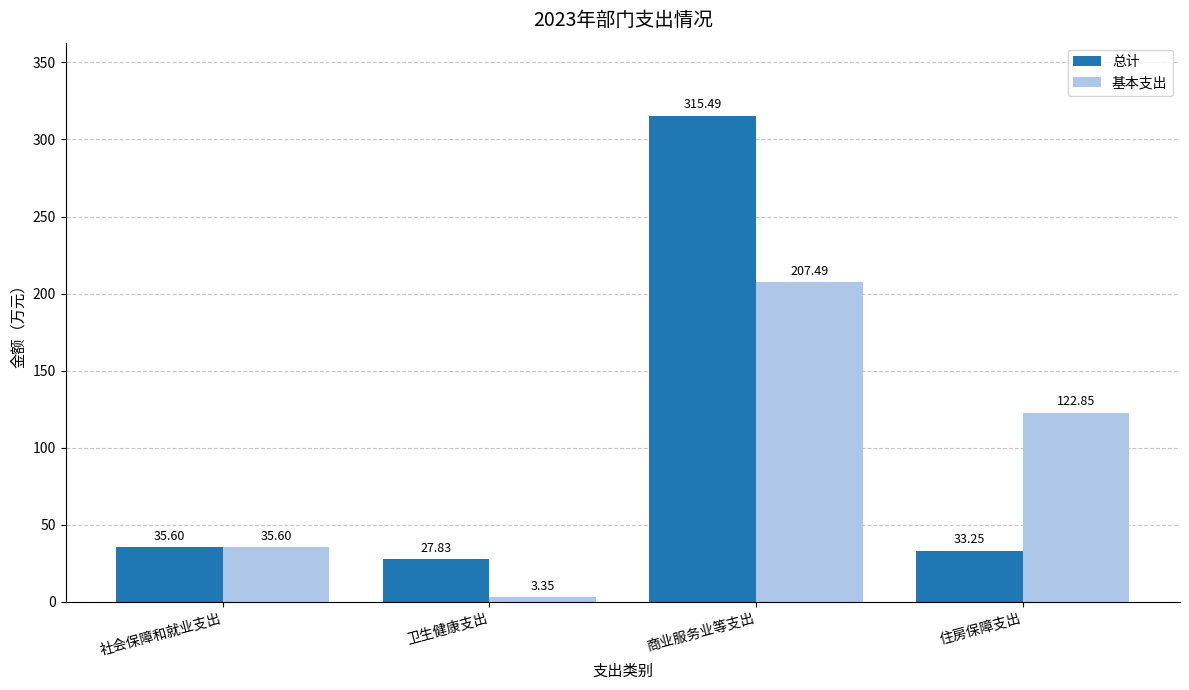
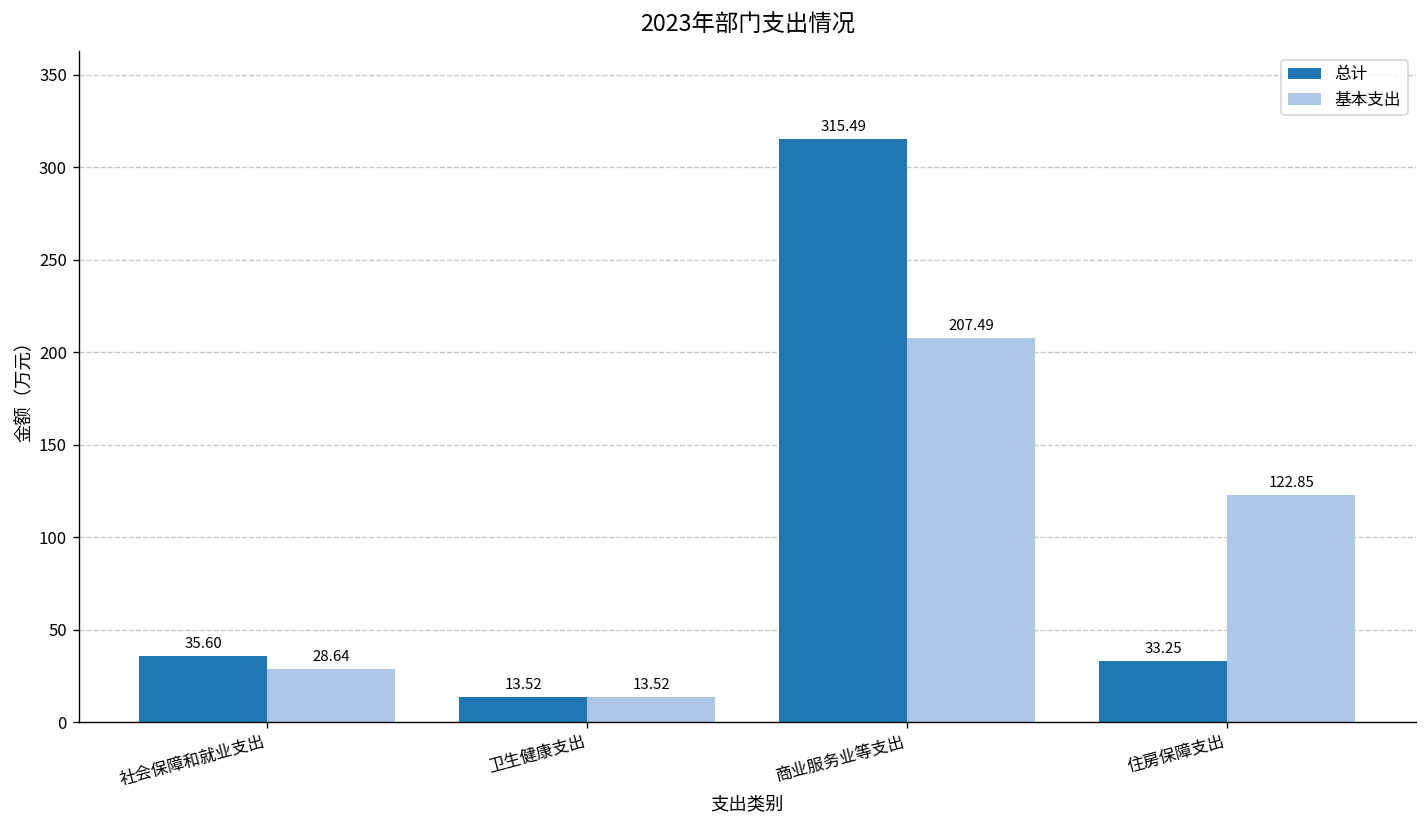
  {
    "总计": {
      "社会保障和就业支出": 35.60,
-     "卫生健康支出": 27.83,
+     "卫生健康支出": 13.52,
      "商业服务业等支出": 315.49,
      "住房保障支出": 33.25
    },
    "基本支出": {
-     "社会保障和就业支出": 35.60,
-     "卫生健康支出": 3.35,
+     "社会保障和就业支出": 28.64,
+     "卫生健康支出": 13.52,
      "商业服务业等支出": 207.49,
      "住房保障支出": 122.85
    }
  }
